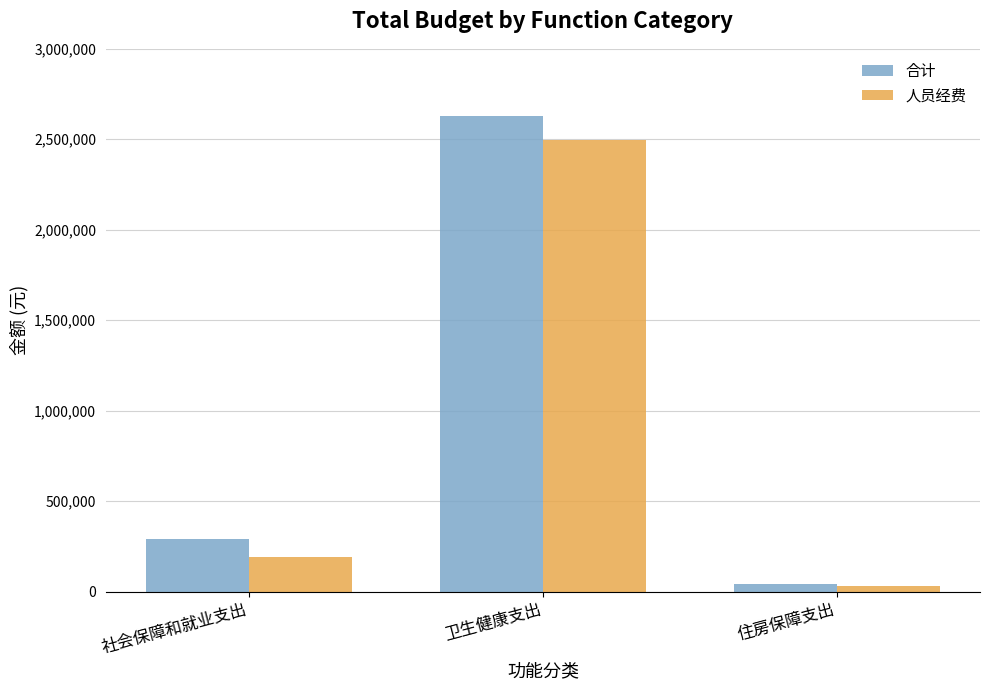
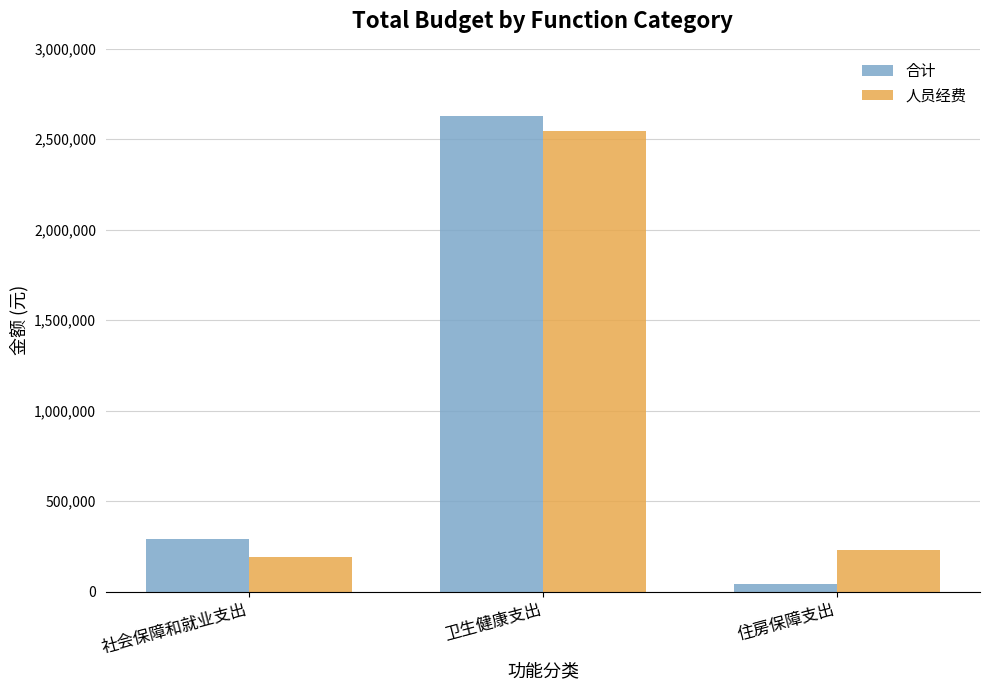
  {
    "合计": {
      "社会保障和就业支出": "290,000",
      "卫生健康支出": "2,630,000",
      "住房保障支出": "40,000"
    },
    "人员经费": {
      "社会保障和就业支出": "190,000",
-     "卫生健康支出": "2,500,000",
-     "住房保障支出": "30,000"
+     "卫生健康支出": "2,540,000",
+     "住房保障支出": "230,000"
    }
  }
